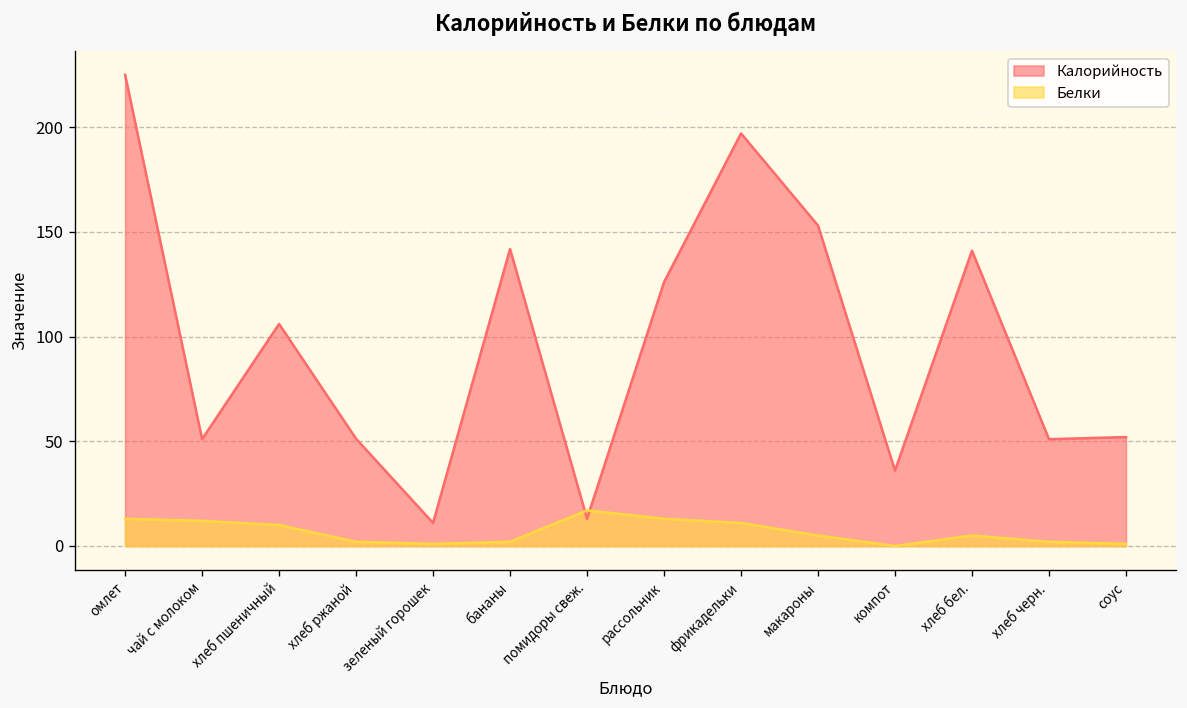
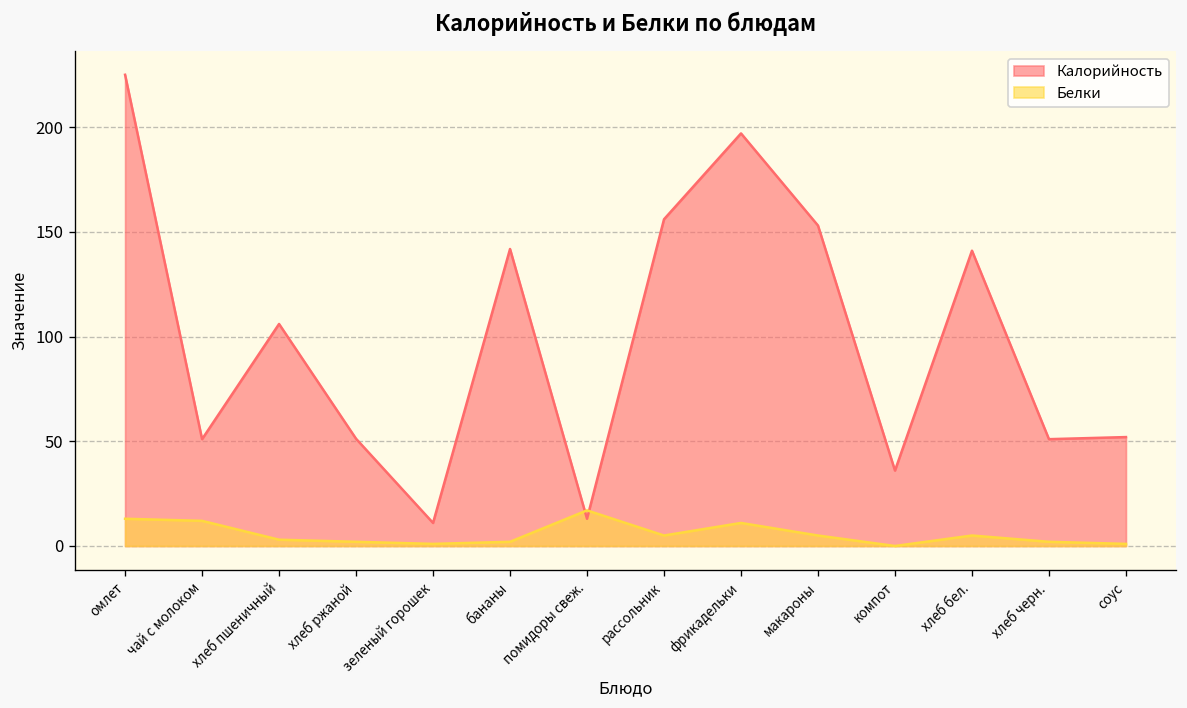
  {
    "Калорийность": {
      "омлет": 225,
      "чай с молоком": 51,
      "хлеб пшеничный": 106,
      "хлеб ржаной": 51,
      "зеленый горошек": 11,
      "бананы": 142,
      "помидоры свеж.": 13,
-     "рассольник": 126,
+     "рассольник": 156,
      "фрикадельки": 197,
      "макароны": 153,
      "компот": 36,
      "хлеб бел.": 141,
      "хлеб черн.": 51,
      "соус": 52
    },
    "Белки": {
      "омлет": 13,
      "чай с молоком": 12,
-     "хлеб пшеничный": 10,
+     "хлеб пшеничный": 3,
      "хлеб ржаной": 2,
      "зеленый горошек": 1,
      "бананы": 2,
      "помидоры свеж.": 17,
-     "рассольник": 13,
+     "рассольник": 5,
      "фрикадельки": 11,
      "макароны": 5,
      "компот": 0,
      "хлеб бел.": 5,
      "хлеб черн.": 2,
      "соус": 1
    }
  }
